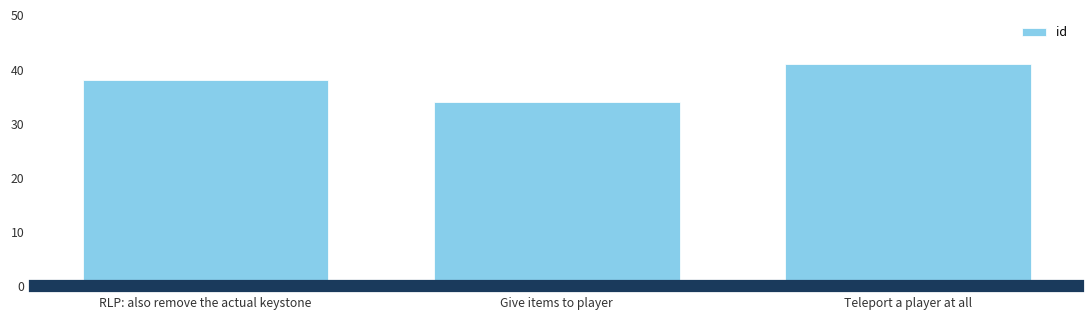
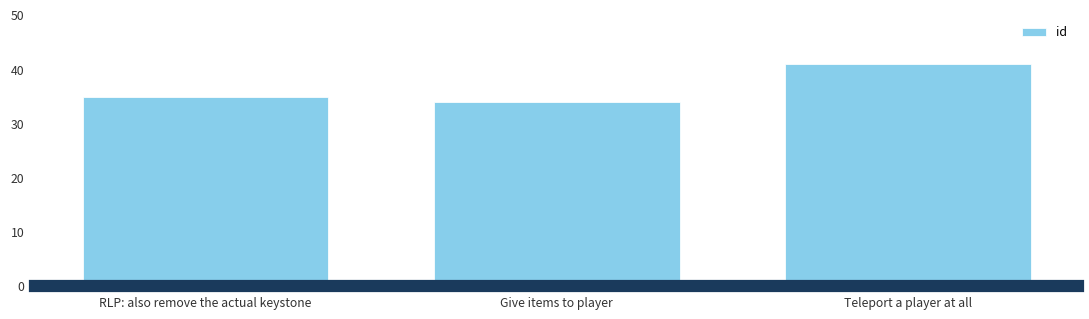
  {
-   "RLP: also remove the actual keystone": 38,
+   "RLP: also remove the actual keystone": 35,
    "Give items to player": 34,
    "Teleport a player at all": 41
  }
